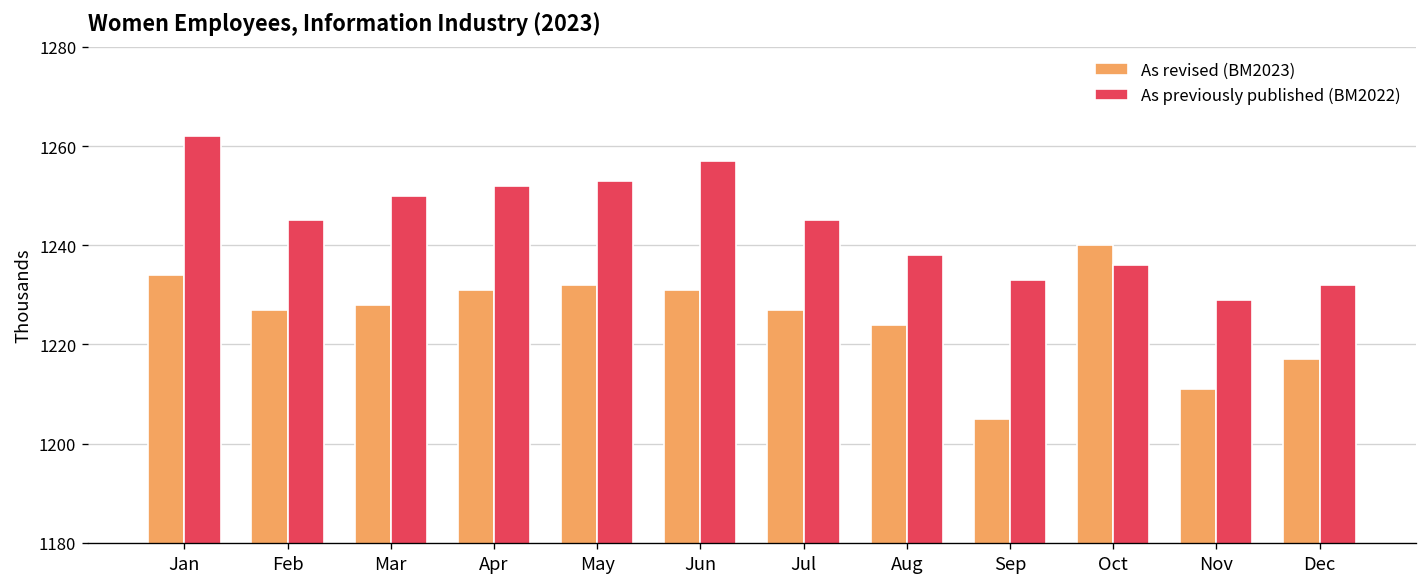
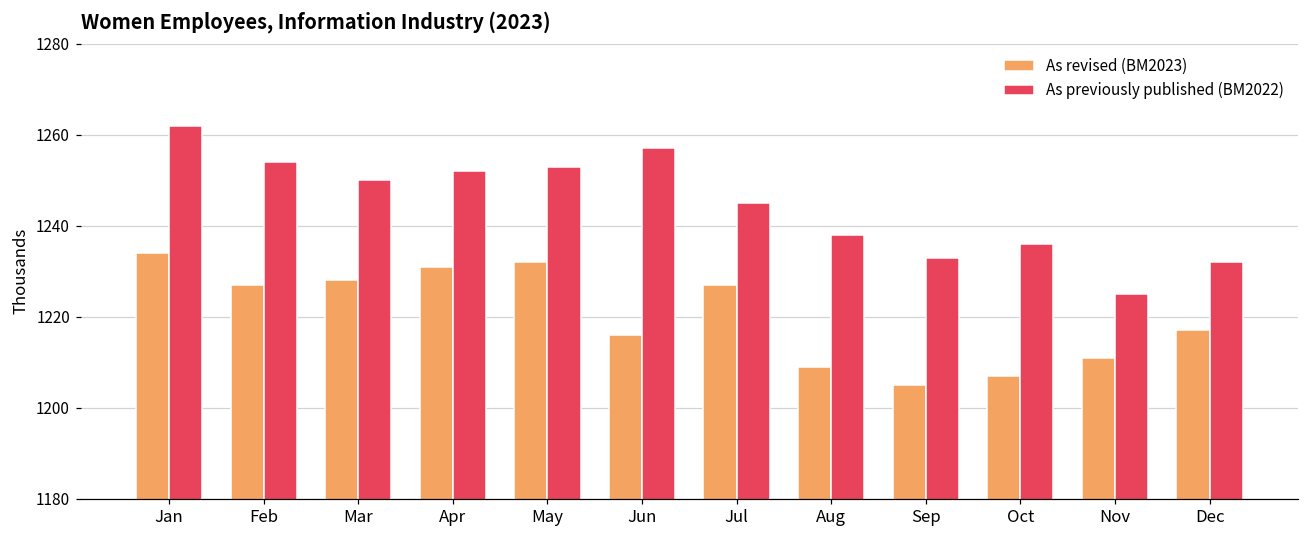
  {
    "As revised (BM2023)": {
      "Jan": 1234,
      "Feb": 1227,
      "Mar": 1228,
      "Apr": 1231,
      "May": 1232,
-     "Jun": 1231,
+     "Jun": 1216,
      "Jul": 1227,
-     "Aug": 1224,
+     "Aug": 1209,
      "Sep": 1205,
-     "Oct": 1240,
+     "Oct": 1207,
      "Nov": 1211,
      "Dec": 1217
    },
    "As previously published (BM2022)": {
      "Jan": 1262,
-     "Feb": 1245,
+     "Feb": 1254,
      "Mar": 1250,
      "Apr": 1252,
      "May": 1253,
      "Jun": 1257,
      "Jul": 1245,
      "Aug": 1238,
      "Sep": 1233,
      "Oct": 1236,
-     "Nov": 1229,
+     "Nov": 1225,
      "Dec": 1232
    }
  }
